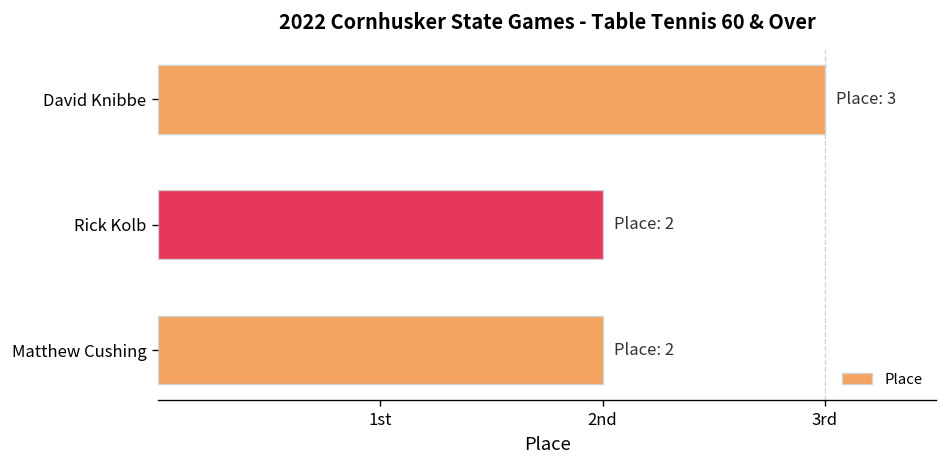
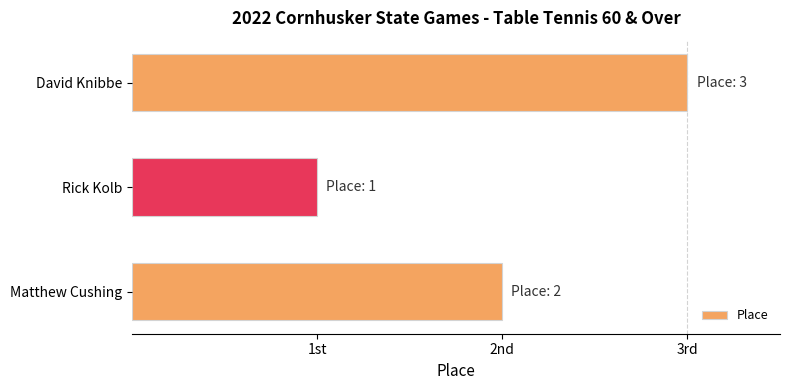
  {
    "David Knibbe": 3,
-   "Rick Kolb": 2,
+   "Rick Kolb": 1,
    "Matthew Cushing": 2
  }
